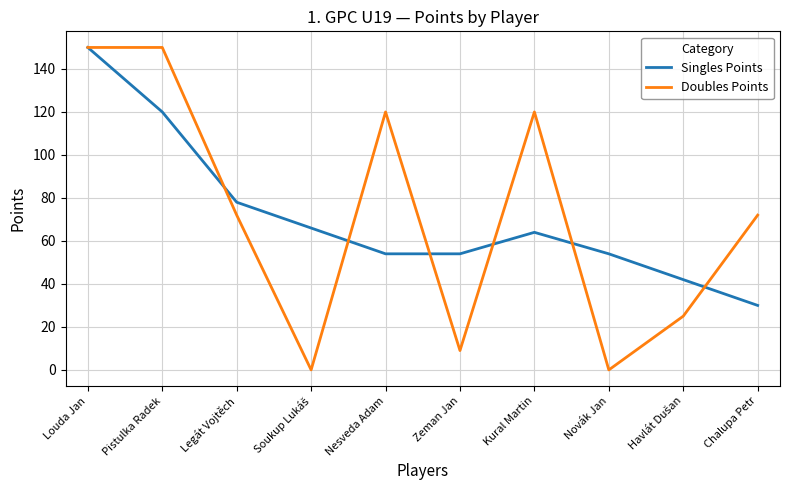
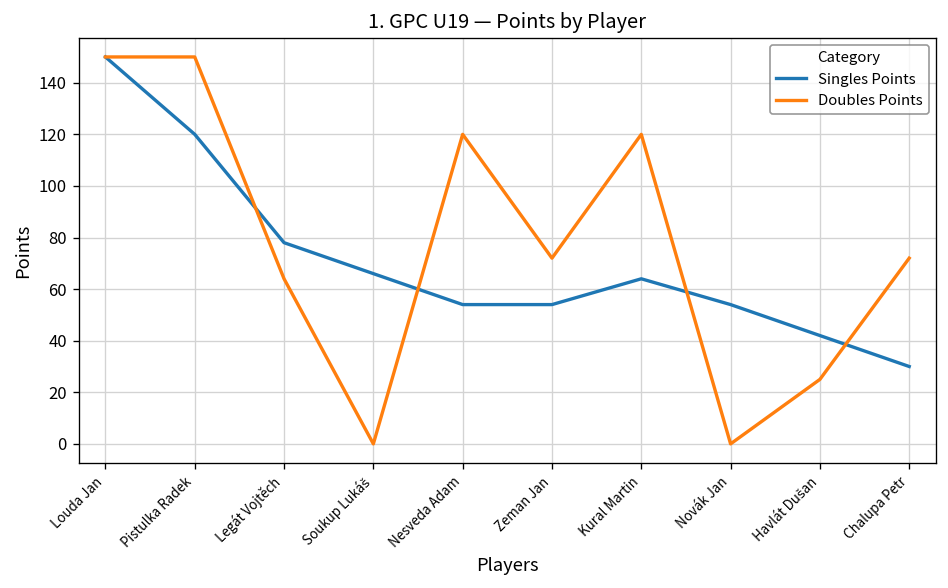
  {
    "Singles Points": {
      "Pistulka Radek": 120,
      "Legát Vojtěch": 78,
      "Soukup Lukáš": 66,
      "Nesveda Adam": 54,
      "Zeman Jan": 54,
      "Kural Martin": 64,
      "Novák Jan": 54,
      "Havlát Dušan": 42,
      "Chalupa Petr": 30
    },
    "Doubles Points": {
      "Pistulka Radek": 150,
-     "Legát Vojtěch": 72,
+     "Legát Vojtěch": 64,
      "Soukup Lukáš": 0,
      "Nesveda Adam": 120,
-     "Zeman Jan": 9,
+     "Zeman Jan": 72,
      "Kural Martin": 120,
      "Novák Jan": 0,
      "Havlát Dušan": 25,
      "Chalupa Petr": 72
    }
  }
